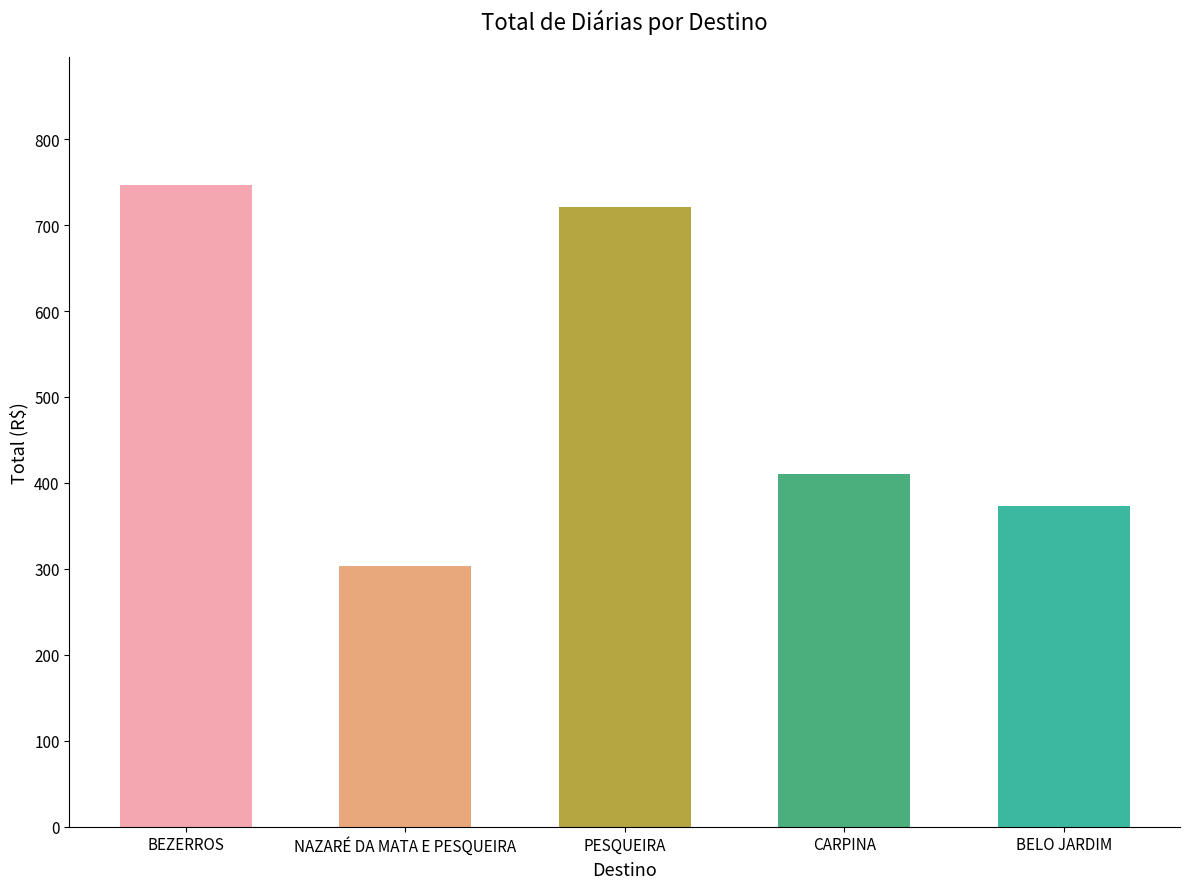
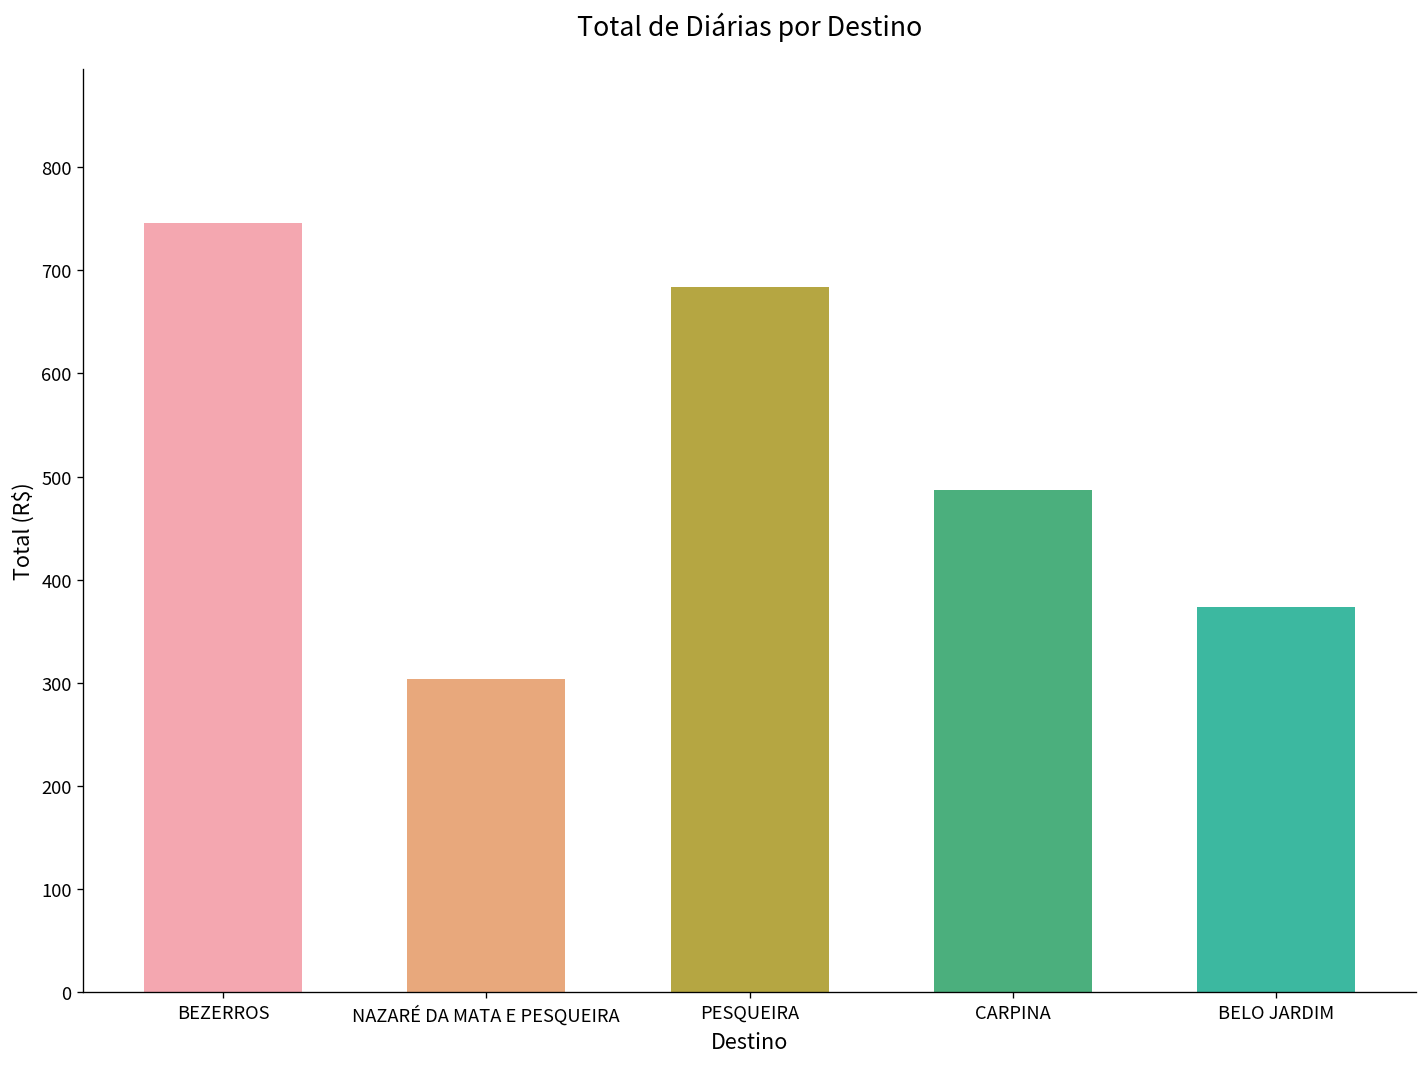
  {
    "BEZERROS": 750,
    "NAZARÉ DA MATA E PESQUEIRA": 300,
-   "PESQUEIRA": 720,
-   "CARPINA": 410,
+   "PESQUEIRA": 680,
+   "CARPINA": 490,
    "BELO JARDIM": 370
  }
